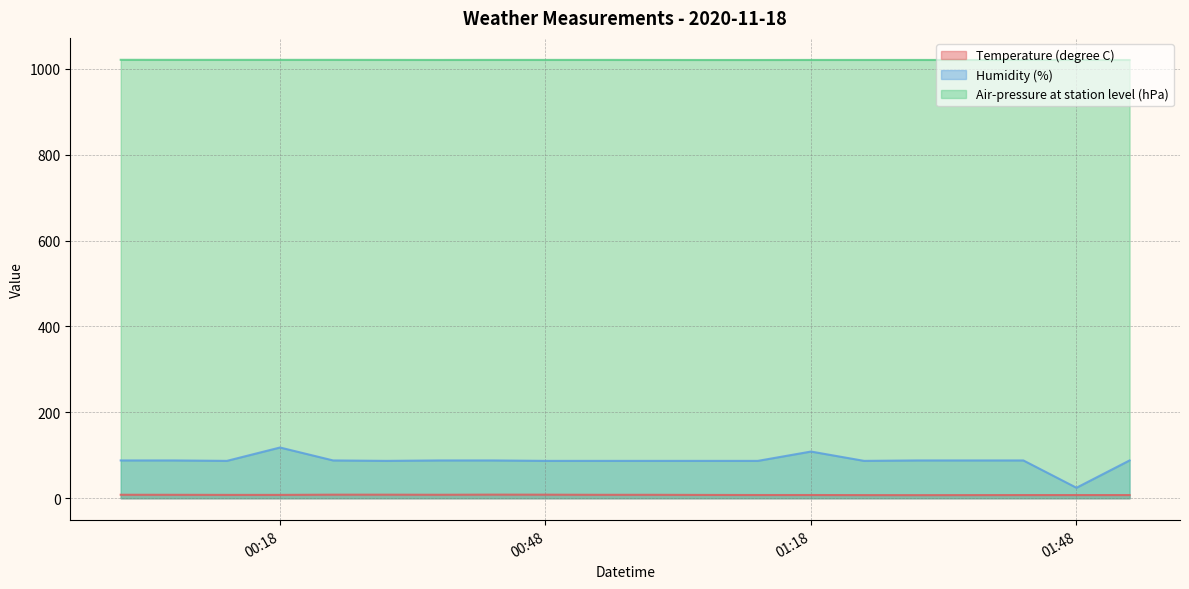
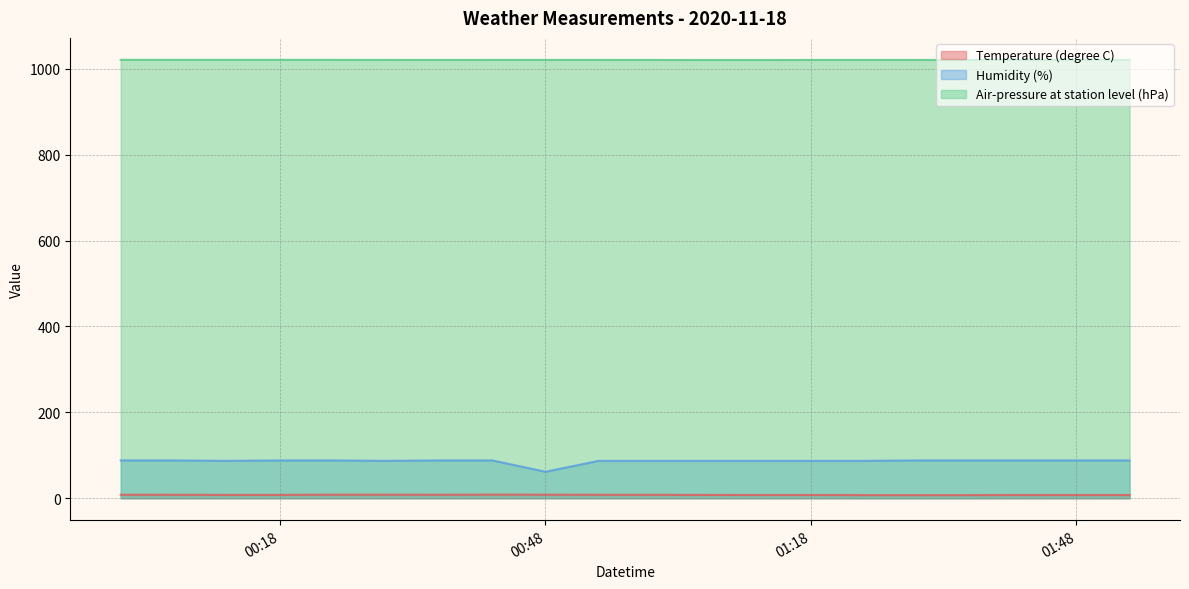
  {
    "Temperature (degree C)": {
      "00:18": 10,
      "00:48": 10,
      "01:18": 10,
      "01:48": 10
    },
    "Humidity (%)": {
-     "00:18": 120,
-     "00:48": 90,
-     "01:18": 110,
-     "01:48": 20
+     "00:18": 90,
+     "00:48": 60,
+     "01:18": 90,
+     "01:48": 90
    },
    "Air-pressure at station level (hPa)": {
      "00:18": 1020,
      "00:48": 1020,
      "01:18": 1020
    }
  }
